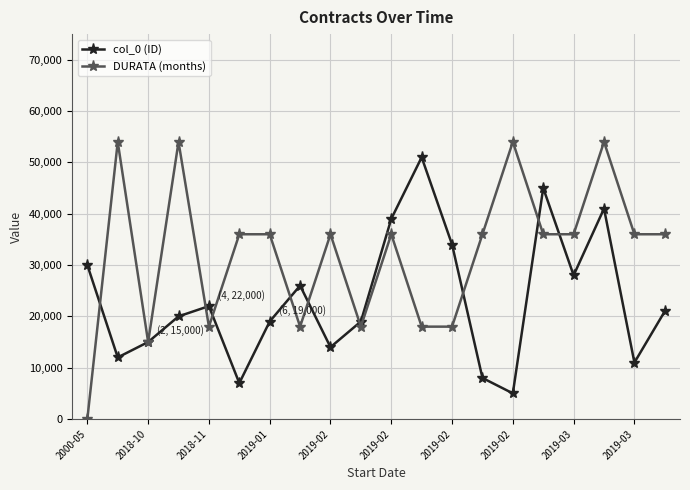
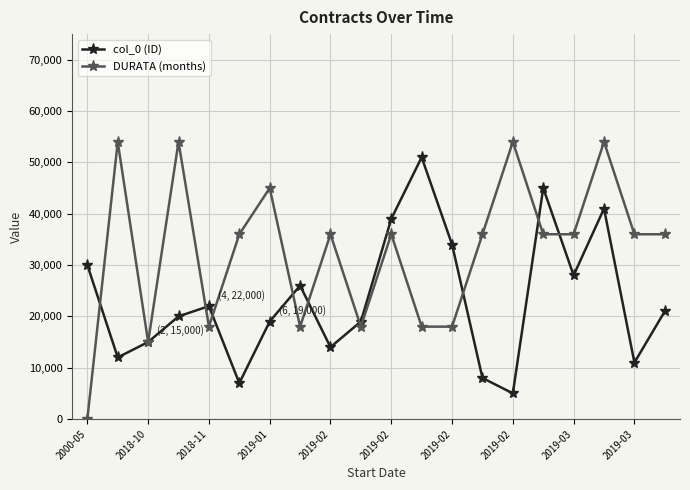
  {
    "col_0 (ID)": {
      "2019-01": "19,000"
    },
    "DURATA (months)": {
      "2000-05": "0",
-     "2019-01": "36,000"
+     "2019-01": "45,000"
    }
  }
